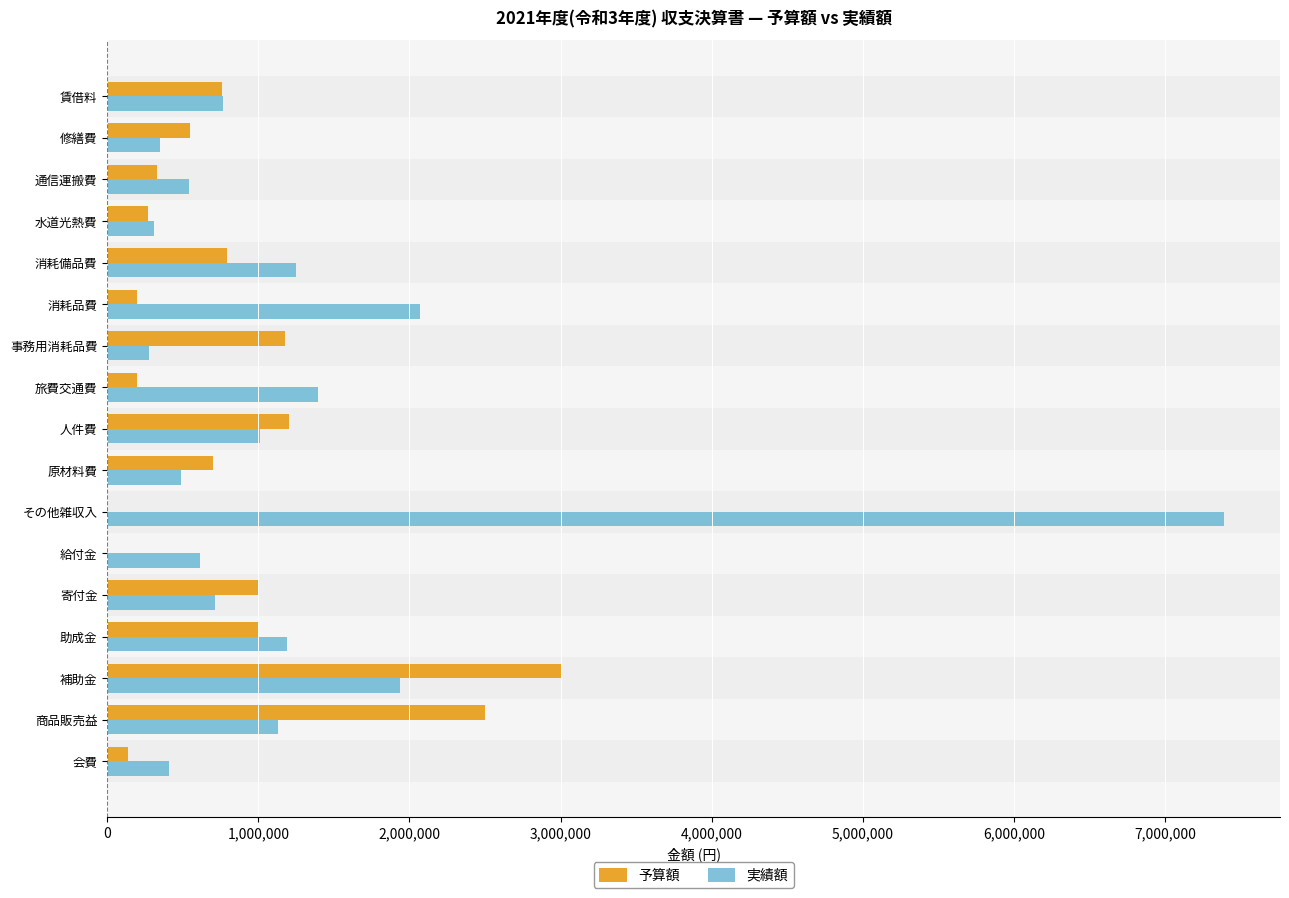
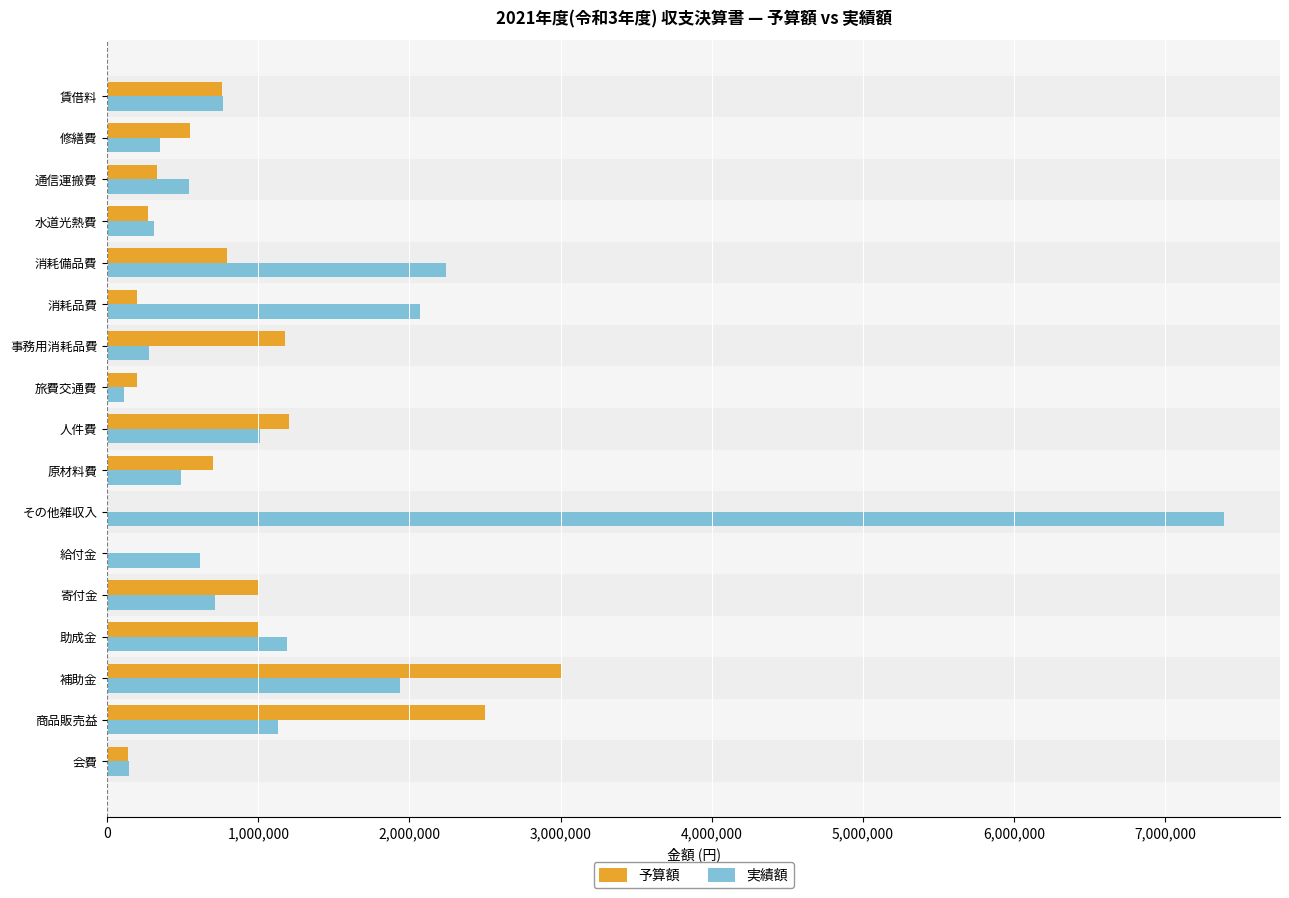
  {
    "予算額": {
      "賃借料": "760,000",
      "修繕費": "550,000",
      "通信運搬費": "330,000",
      "水道光熱費": "270,000",
      "消耗備品費": "790,000",
      "消耗品費": "200,000",
      "事務用消耗品費": "1,170,000",
      "旅費交通費": "190,000",
      "人件費": "1,200,000",
      "原材料費": "700,000",
      "その他雑収入": "0",
      "給付金": "0",
      "寄付金": "1,000,000",
      "助成金": "1,000,000",
      "補助金": "3,000,000",
      "商品販売益": "2,500,000",
      "会費": "140,000"
    },
    "実績額": {
      "賃借料": "770,000",
      "修繕費": "350,000",
      "通信運搬費": "540,000",
      "水道光熱費": "310,000",
-     "消耗備品費": "1,250,000",
+     "消耗備品費": "2,240,000",
      "消耗品費": "2,070,000",
      "事務用消耗品費": "280,000",
-     "旅費交通費": "1,390,000",
+     "旅費交通費": "110,000",
      "人件費": "1,010,000",
      "原材料費": "490,000",
      "その他雑収入": "7,390,000",
      "給付金": "610,000",
      "寄付金": "710,000",
      "助成金": "1,190,000",
      "補助金": "1,940,000",
      "商品販売益": "1,130,000",
-     "会費": "410,000"
+     "会費": "140,000"
    }
  }
